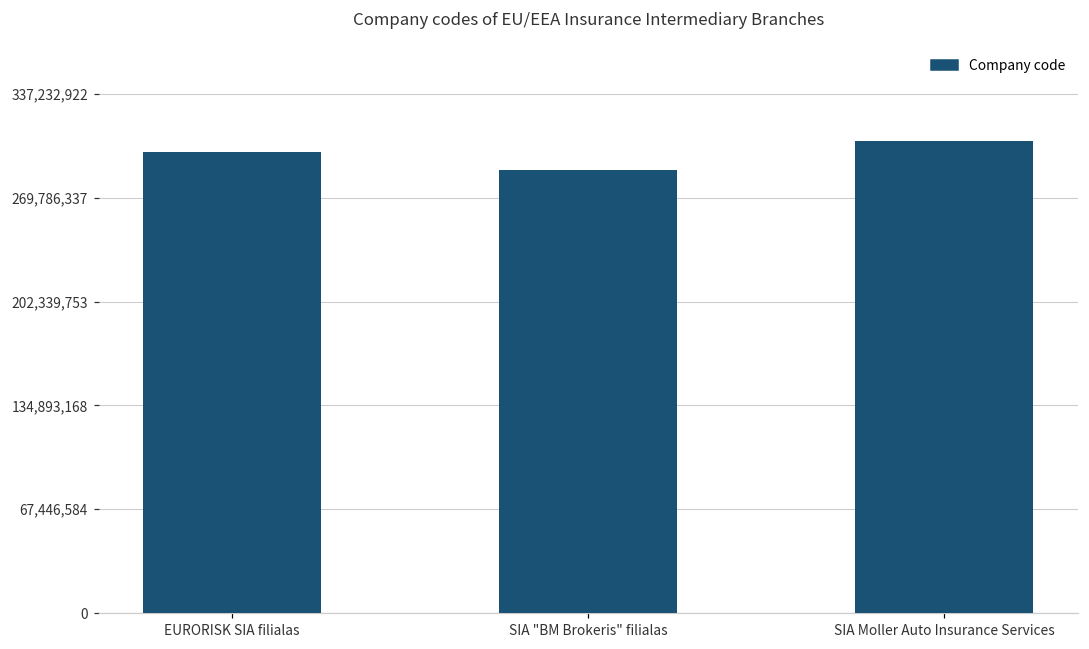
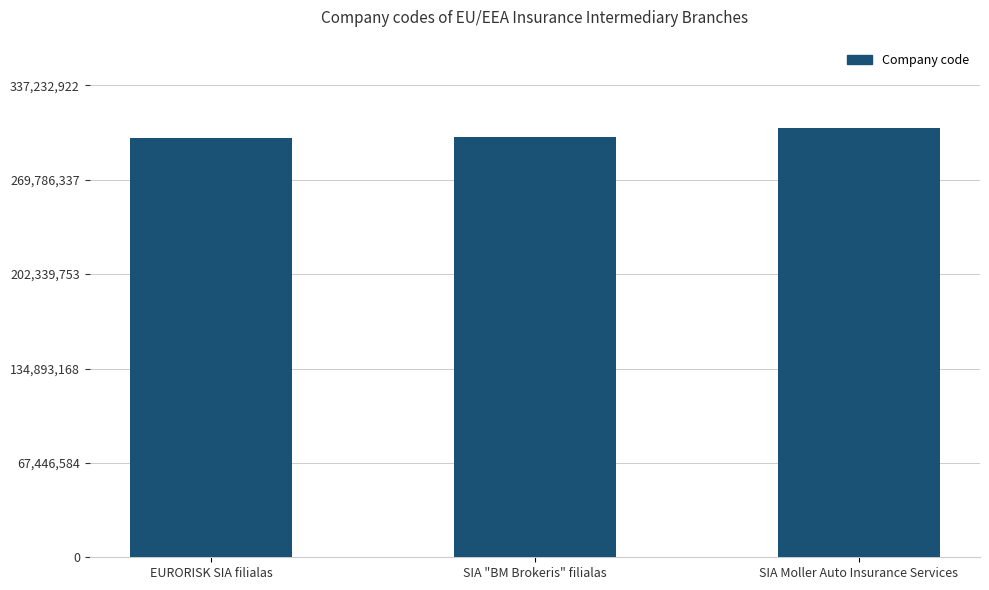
  {
    "EURORISK SIA filialas": "300,000,000",
-   "SIA \"BM Brokeris\" filialas": "288,000,000",
+   "SIA \"BM Brokeris\" filialas": "300,000,000",
    "SIA Moller Auto Insurance Services": "307,000,000"
  }
